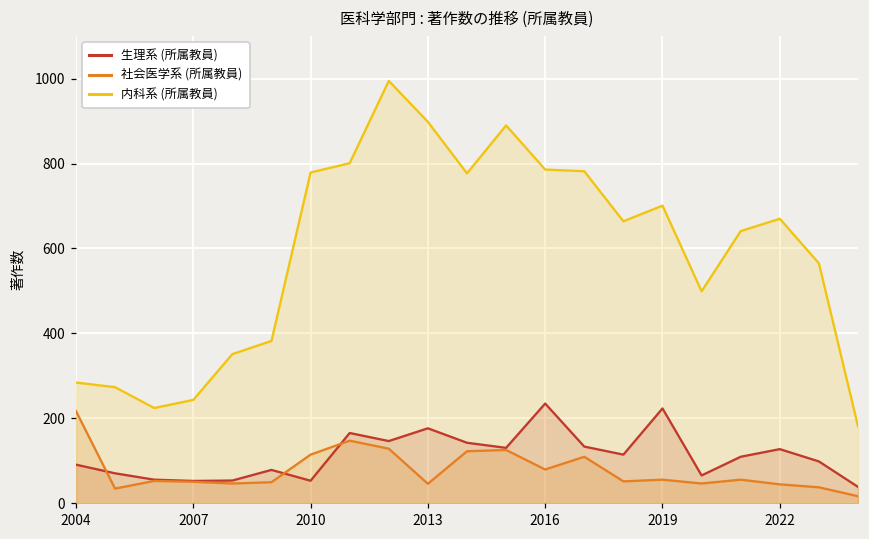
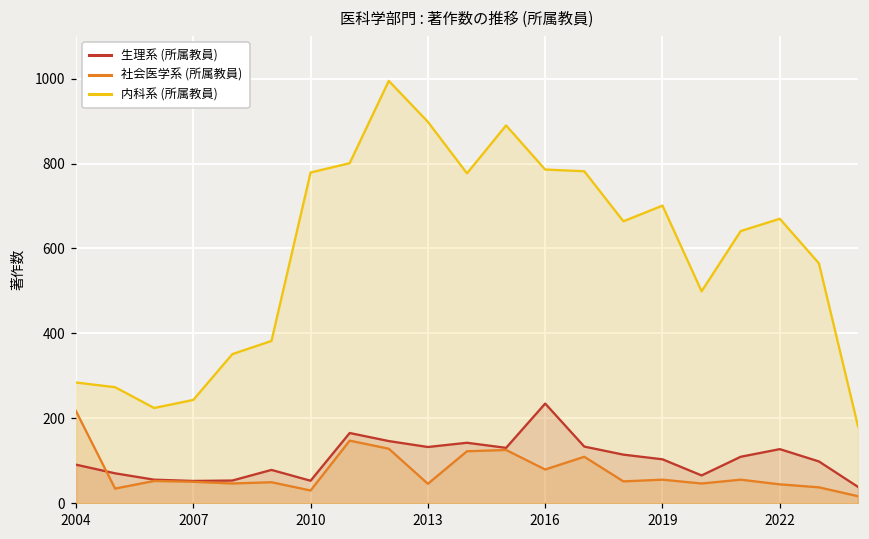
  {
    "生理系 (所属教員)": {
      "2004": 90,
      "2010": 50,
-     "2013": 180,
+     "2013": 130,
      "2016": 230,
-     "2019": 220,
+     "2019": 100,
      "2022": 130
    },
    "社会医学系 (所属教員)": {
      "2004": 220,
-     "2010": 110,
+     "2010": 30,
      "2013": 50,
      "2016": 80,
      "2019": 60,
      "2022": 40
    },
    "内科系 (所属教員)": {
      "2004": 280,
      "2007": 240,
      "2010": 780,
      "2013": 900,
      "2016": 790,
      "2019": 700,
      "2022": 670
    }
  }
